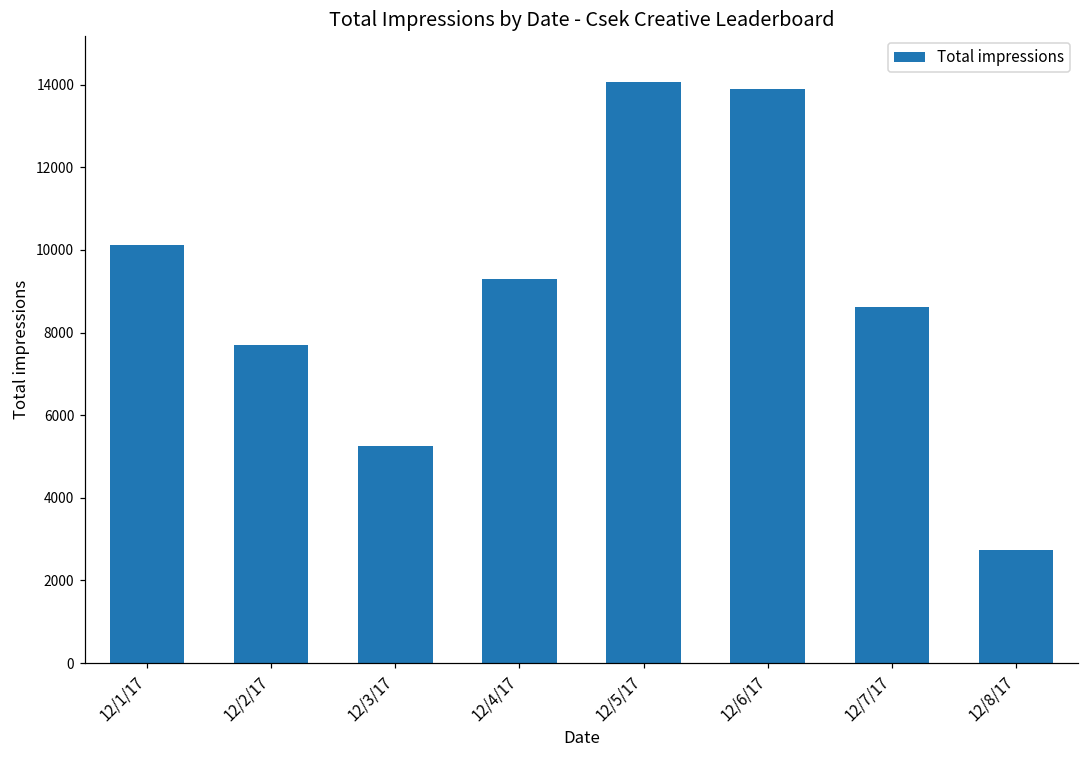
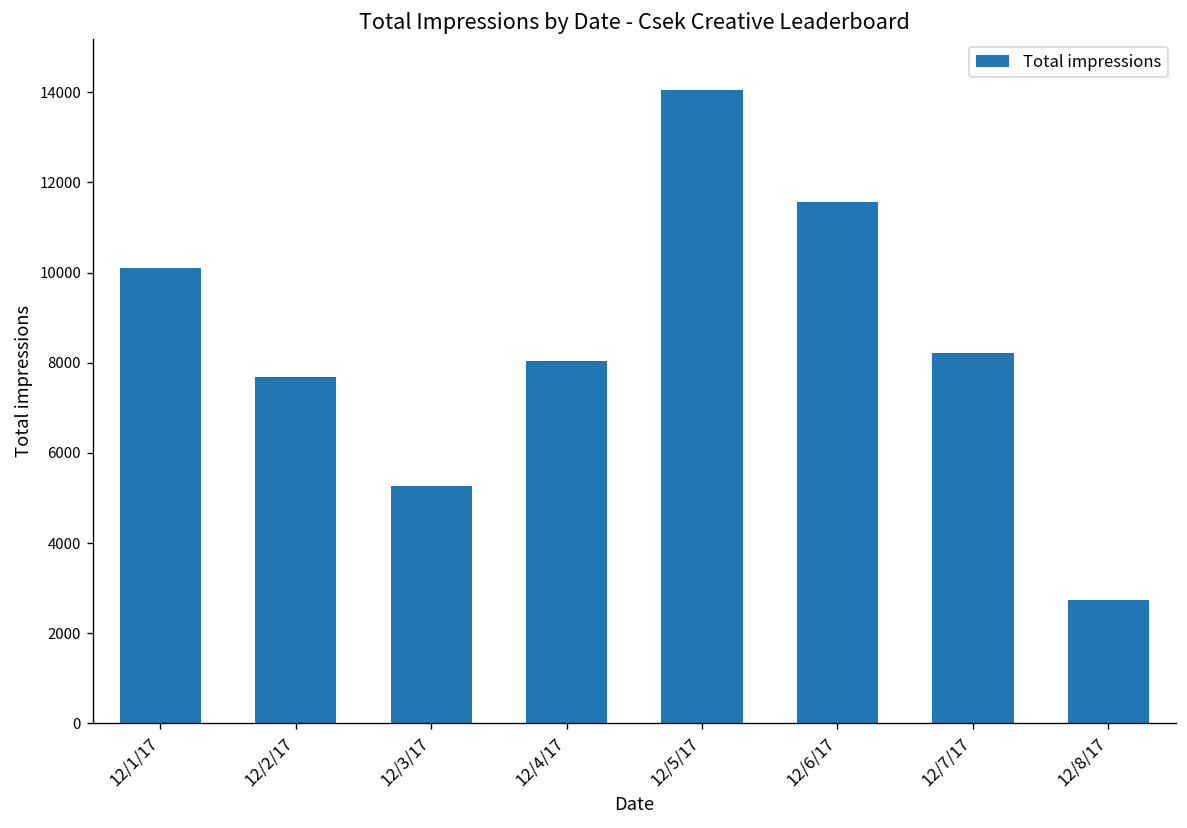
  {
    "12/1/17": 10100,
    "12/2/17": 7700,
    "12/3/17": 5300,
-   "12/4/17": 9300,
+   "12/4/17": 8000,
    "12/5/17": 14100,
-   "12/6/17": 13900,
-   "12/7/17": 8600,
+   "12/6/17": 11600,
+   "12/7/17": 8200,
    "12/8/17": 2700
  }
